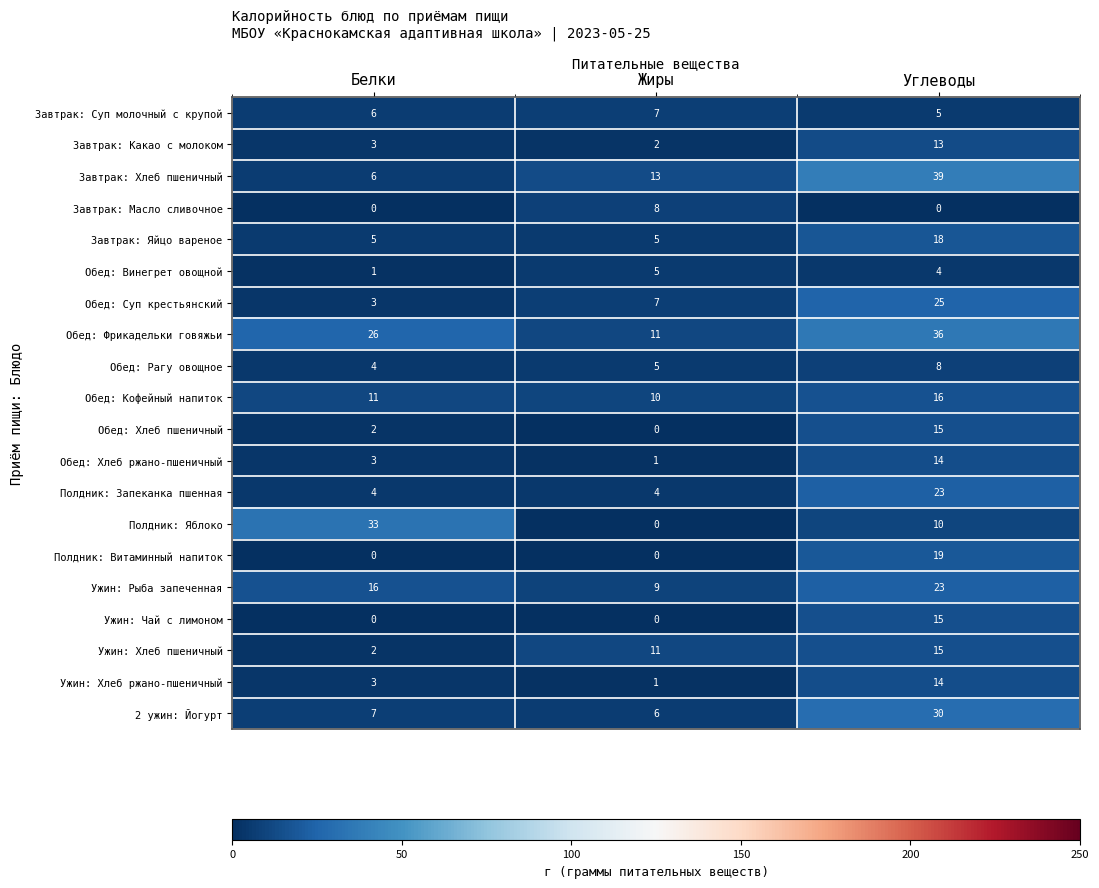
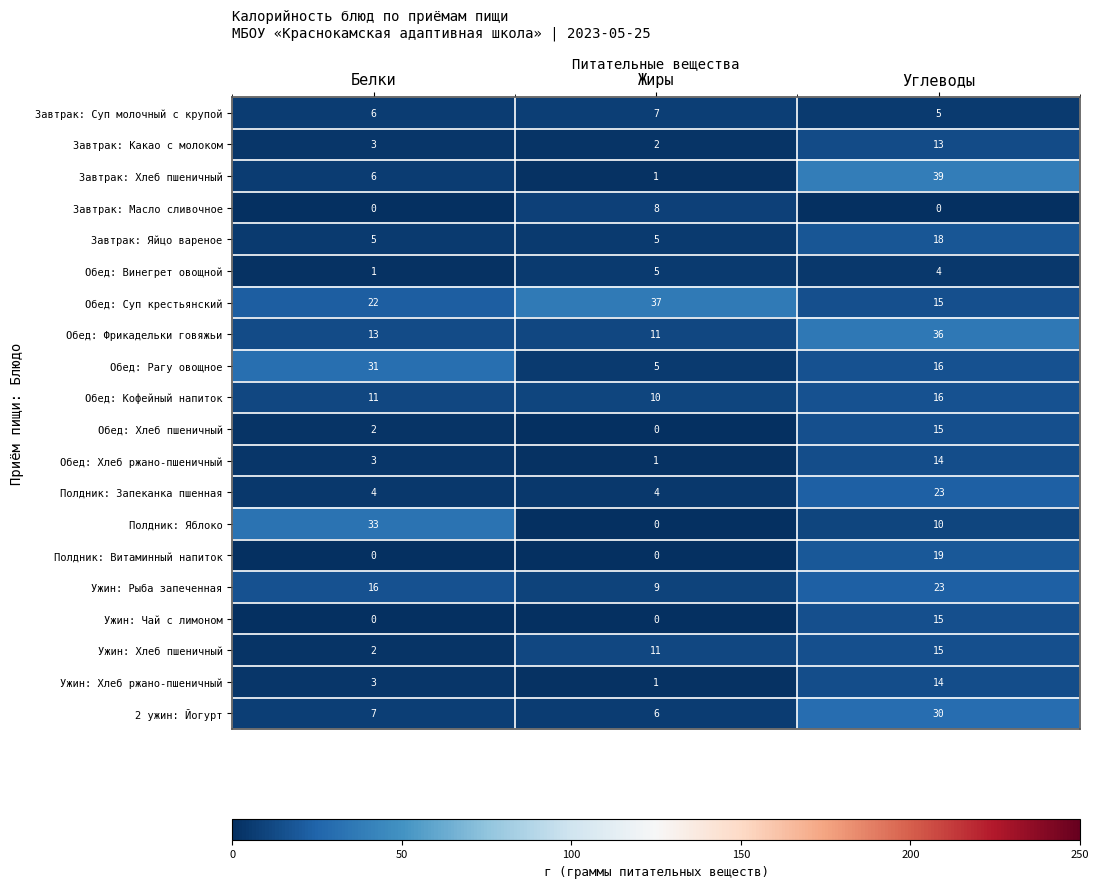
  {
    "Завтрак: Суп молочный с крупой": {
      "Белки": 6,
      "Жиры": 7,
      "Углеводы": 5
    },
    "Завтрак: Какао с молоком": {
      "Белки": 3,
      "Жиры": 2,
      "Углеводы": 13
    },
    "Завтрак: Хлеб пшеничный": {
      "Белки": 6,
-     "Жиры": 13,
+     "Жиры": 1,
      "Углеводы": 39
    },
    "Завтрак: Масло сливочное": {
      "Белки": 0,
      "Жиры": 8,
      "Углеводы": 0
    },
    "Завтрак: Яйцо вареное": {
      "Белки": 5,
      "Жиры": 5,
      "Углеводы": 18
    },
    "Обед: Винегрет овощной": {
      "Белки": 1,
      "Жиры": 5,
      "Углеводы": 4
    },
    "Обед: Суп крестьянский": {
-     "Белки": 3,
-     "Жиры": 7,
-     "Углеводы": 25
+     "Белки": 22,
+     "Жиры": 37,
+     "Углеводы": 15
    },
    "Обед: Фрикадельки говяжьи": {
-     "Белки": 26,
+     "Белки": 13,
      "Жиры": 11,
      "Углеводы": 36
    },
    "Обед: Рагу овощное": {
-     "Белки": 4,
+     "Белки": 31,
      "Жиры": 5,
-     "Углеводы": 8
+     "Углеводы": 16
    },
    "Обед: Кофейный напиток": {
      "Белки": 11,
      "Жиры": 10,
      "Углеводы": 16
    },
    "Обед: Хлеб пшеничный": {
      "Белки": 2,
      "Жиры": 0,
      "Углеводы": 15
    },
    "Обед: Хлеб ржано-пшеничный": {
      "Белки": 3,
      "Жиры": 1,
      "Углеводы": 14
    },
    "Полдник: Запеканка пшенная": {
      "Белки": 4,
      "Жиры": 4,
      "Углеводы": 23
    },
    "Полдник: Яблоко": {
      "Белки": 33,
      "Жиры": 0,
      "Углеводы": 10
    },
    "Полдник: Витаминный напиток": {
      "Белки": 0,
      "Жиры": 0,
      "Углеводы": 19
    },
    "Ужин: Рыба запеченная": {
      "Белки": 16,
      "Жиры": 9,
      "Углеводы": 23
    },
    "Ужин: Чай с лимоном": {
      "Белки": 0,
      "Жиры": 0,
      "Углеводы": 15
    },
    "Ужин: Хлеб пшеничный": {
      "Белки": 2,
      "Жиры": 11,
      "Углеводы": 15
    },
    "Ужин: Хлеб ржано-пшеничный": {
      "Белки": 3,
      "Жиры": 1,
      "Углеводы": 14
    },
    "2 ужин: Йогурт": {
      "Белки": 7,
      "Жиры": 6,
      "Углеводы": 30
    }
  }
